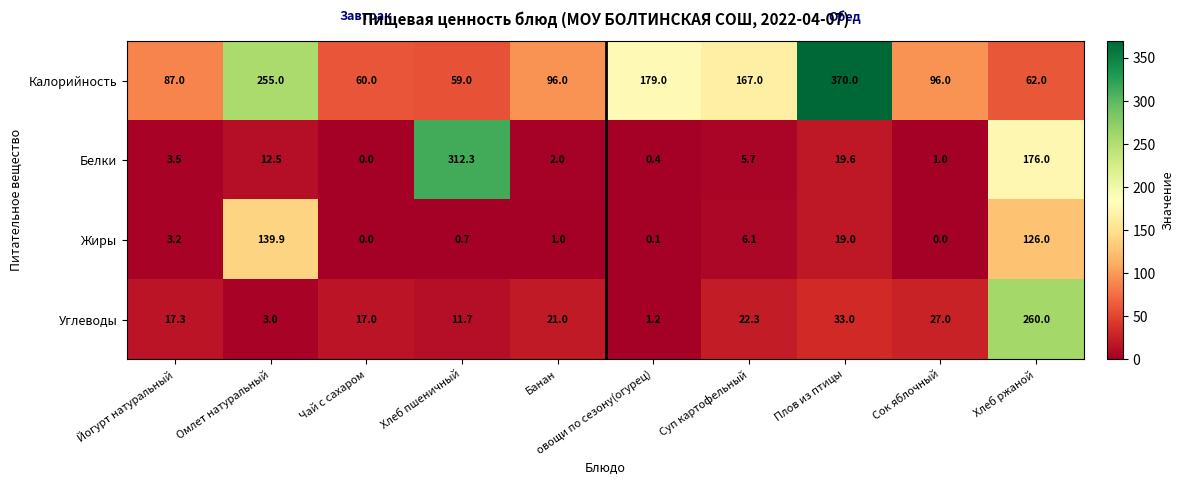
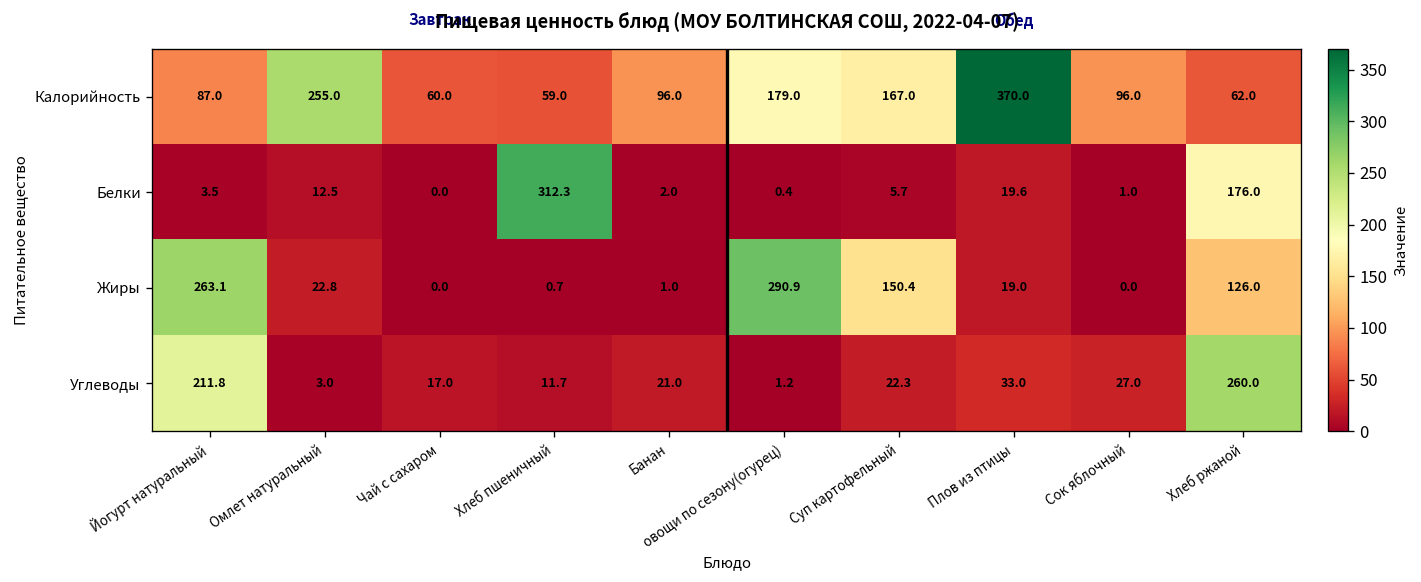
  {
    "Калорийность": {
      "Йогурт натуральный": 87.0,
      "Омлет натуральный": 255.0,
      "Чай с сахаром": 60.0,
      "Хлеб пшеничный": 59.0,
      "Банан": 96.0,
      "овощи по сезону(огурец)": 179.0,
      "Суп картофельный": 167.0,
      "Плов из птицы": 370.0,
      "Сок яблочный": 96.0,
      "Хлеб ржаной": 62.0
    },
    "Белки": {
      "Йогурт натуральный": 3.5,
      "Омлет натуральный": 12.5,
      "Чай с сахаром": 0.0,
      "Хлеб пшеничный": 312.3,
      "Банан": 2.0,
      "овощи по сезону(огурец)": 0.4,
      "Суп картофельный": 5.7,
      "Плов из птицы": 19.6,
      "Сок яблочный": 1.0,
      "Хлеб ржаной": 176.0
    },
    "Жиры": {
-     "Йогурт натуральный": 3.2,
-     "Омлет натуральный": 139.9,
+     "Йогурт натуральный": 263.1,
+     "Омлет натуральный": 22.8,
      "Чай с сахаром": 0.0,
      "Хлеб пшеничный": 0.7,
      "Банан": 1.0,
-     "овощи по сезону(огурец)": 0.1,
-     "Суп картофельный": 6.1,
+     "овощи по сезону(огурец)": 290.9,
+     "Суп картофельный": 150.4,
      "Плов из птицы": 19.0,
      "Сок яблочный": 0.0,
      "Хлеб ржаной": 126.0
    },
    "Углеводы": {
-     "Йогурт натуральный": 17.3,
+     "Йогурт натуральный": 211.8,
      "Омлет натуральный": 3.0,
      "Чай с сахаром": 17.0,
      "Хлеб пшеничный": 11.7,
      "Банан": 21.0,
      "овощи по сезону(огурец)": 1.2,
      "Суп картофельный": 22.3,
      "Плов из птицы": 33.0,
      "Сок яблочный": 27.0,
      "Хлеб ржаной": 260.0
    }
  }
